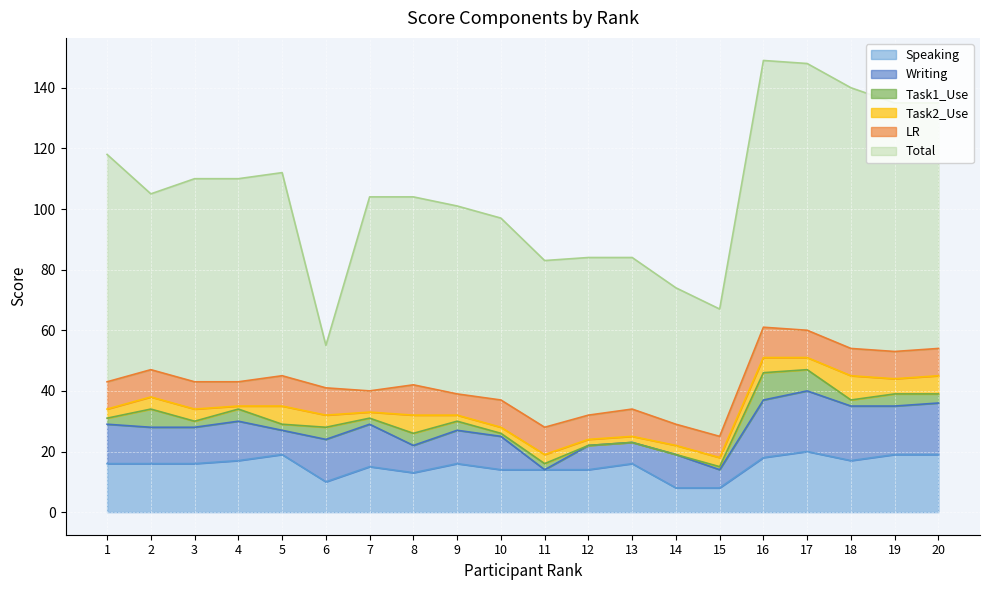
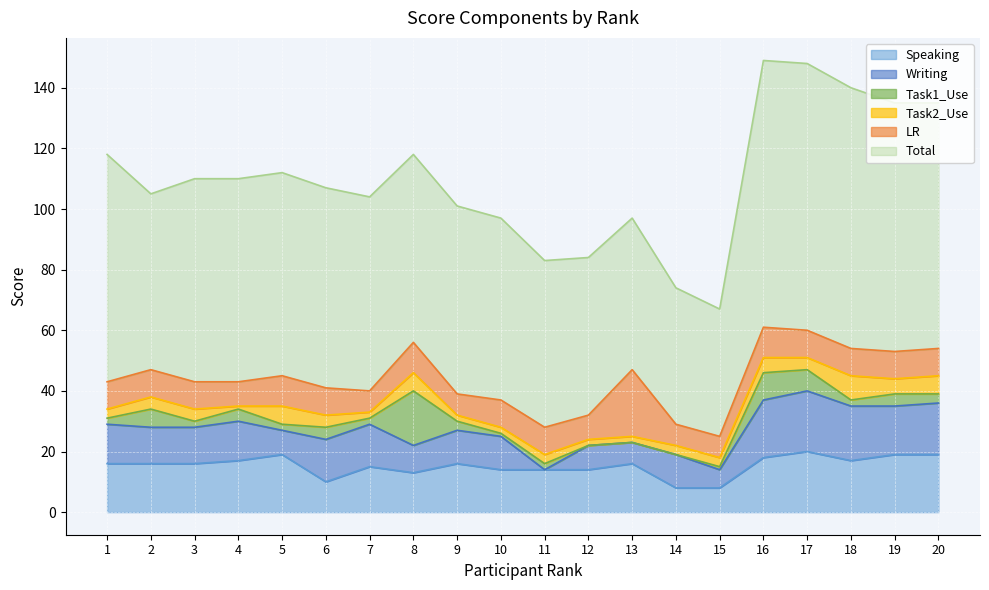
  {
    "Task1_Use": {
      "1": 2,
      "2": 6,
      "3": 2,
      "4": 4,
      "5": 2,
      "6": 4,
      "7": 2,
-     "8": 4,
+     "8": 18,
      "9": 3,
      "10": 1,
      "11": 2,
      "15": 1,
      "16": 9,
      "17": 7,
      "18": 2,
      "19": 4,
      "20": 3
    },
    "Task2_Use": {
      "1": 3,
      "2": 4,
      "3": 4,
      "4": 1,
      "5": 6,
      "6": 4,
      "7": 2,
      "8": 6,
      "9": 2,
      "10": 2,
      "11": 3,
      "12": 2,
      "13": 2,
      "14": 3,
      "15": 3,
      "16": 5,
      "17": 4,
      "18": 8,
      "19": 5,
      "20": 6
    },
    "LR": {
      "1": 9,
      "2": 9,
      "3": 9,
      "4": 8,
      "5": 10,
      "6": 9,
      "7": 7,
      "8": 10,
      "9": 7,
      "10": 9,
      "11": 9,
      "12": 8,
-     "13": 9,
+     "13": 22,
      "14": 7,
      "15": 7,
      "16": 10,
      "17": 9,
      "18": 9,
      "19": 9,
      "20": 9
    },
    "Total": {
      "1": 75,
      "2": 58,
      "3": 67,
      "4": 67,
      "5": 67,
-     "6": 14,
+     "6": 66,
      "7": 64,
      "8": 62,
      "9": 62,
      "10": 60,
      "11": 55,
      "12": 52,
      "13": 50,
      "14": 45,
      "15": 42,
      "16": 88,
      "17": 88,
      "18": 86
    }
  }
